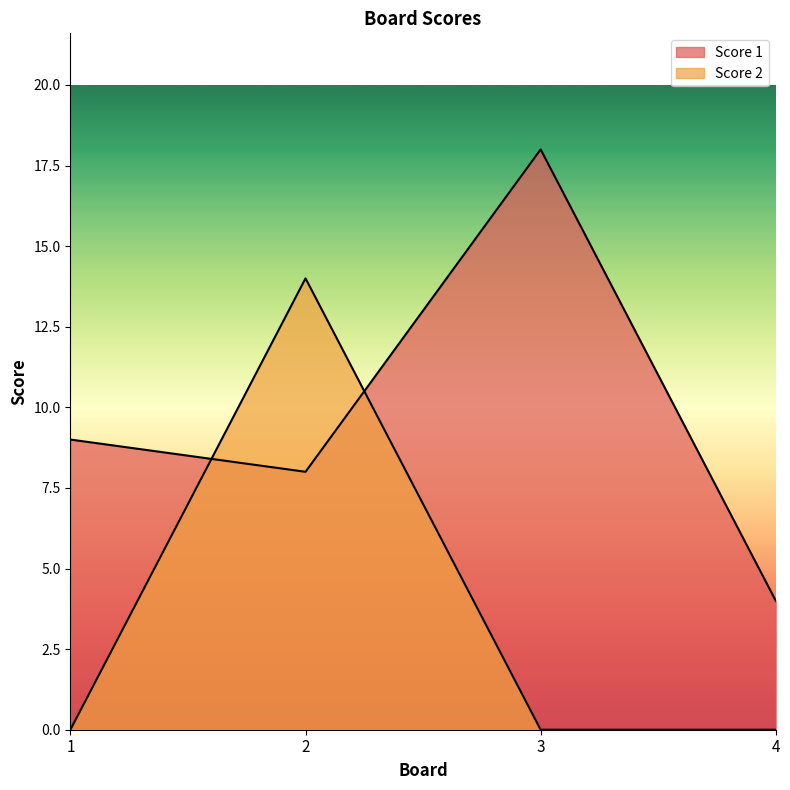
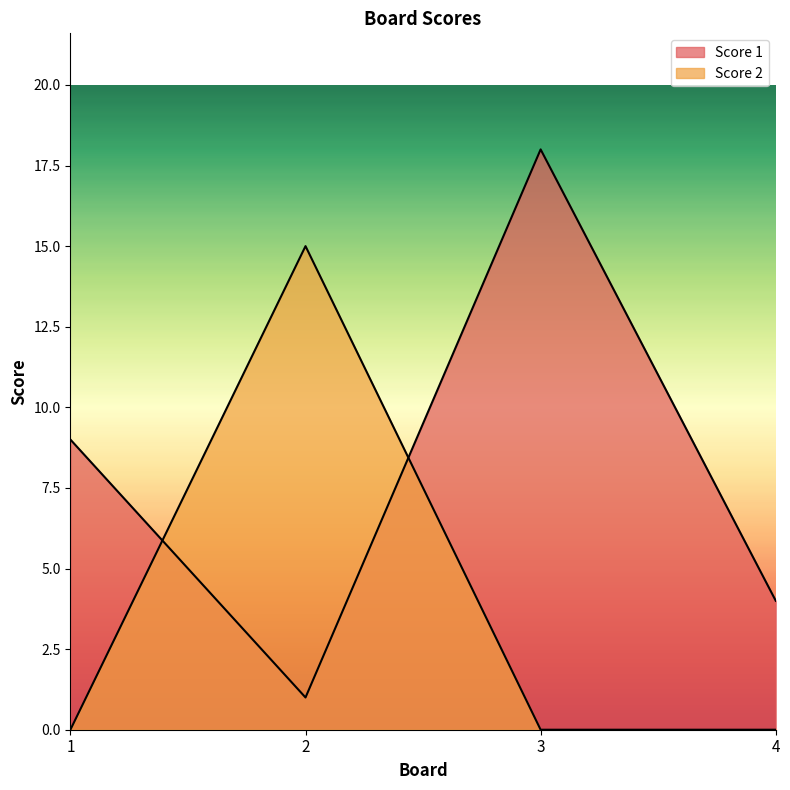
  {
    "Score 1": {
      "1": 9,
-     "2": 8,
+     "2": 1,
      "3": 18,
      "4": 4
    },
    "Score 2": {
      "1": 0,
-     "2": 14,
+     "2": 15,
      "3": 0,
      "4": 0
    }
  }
